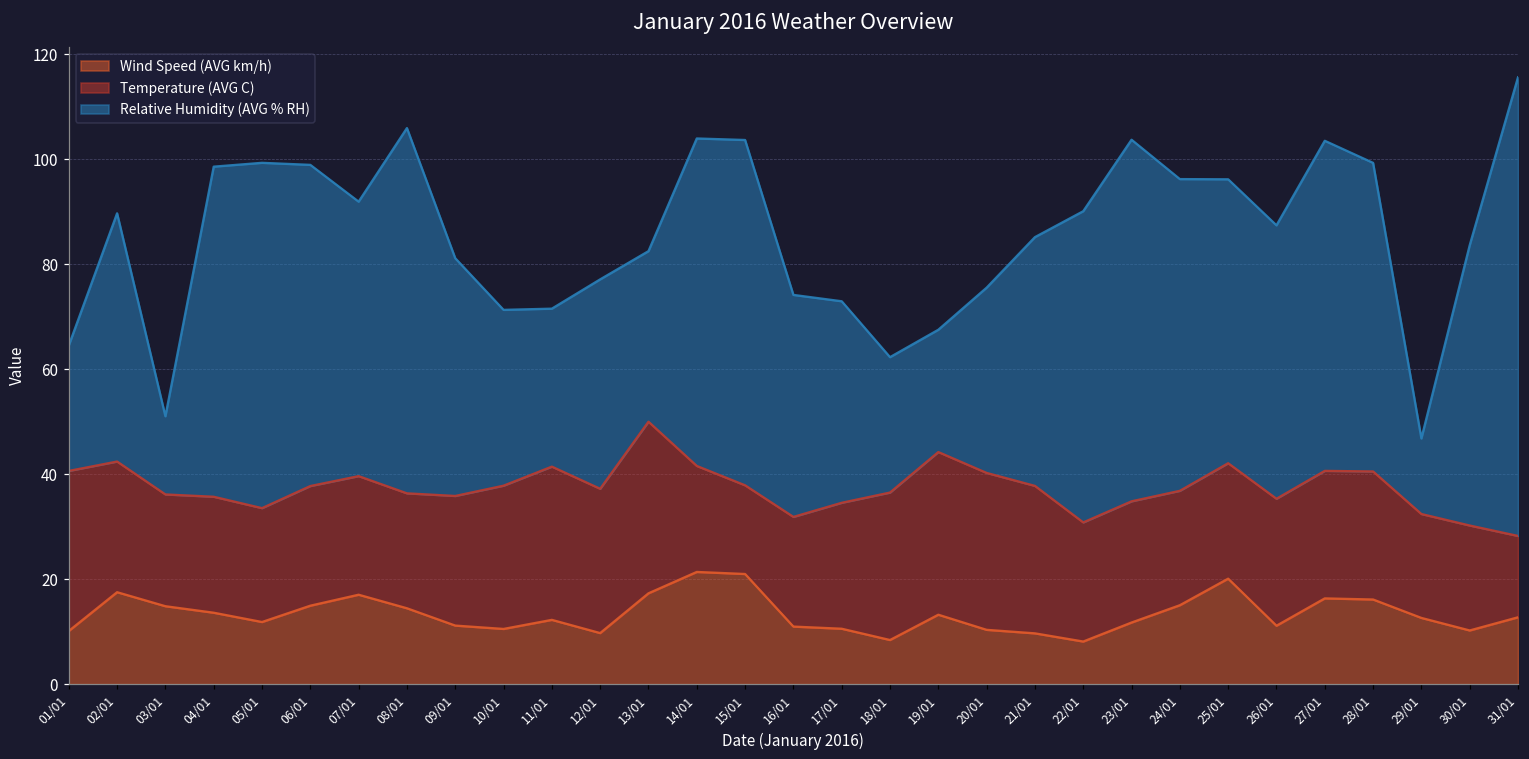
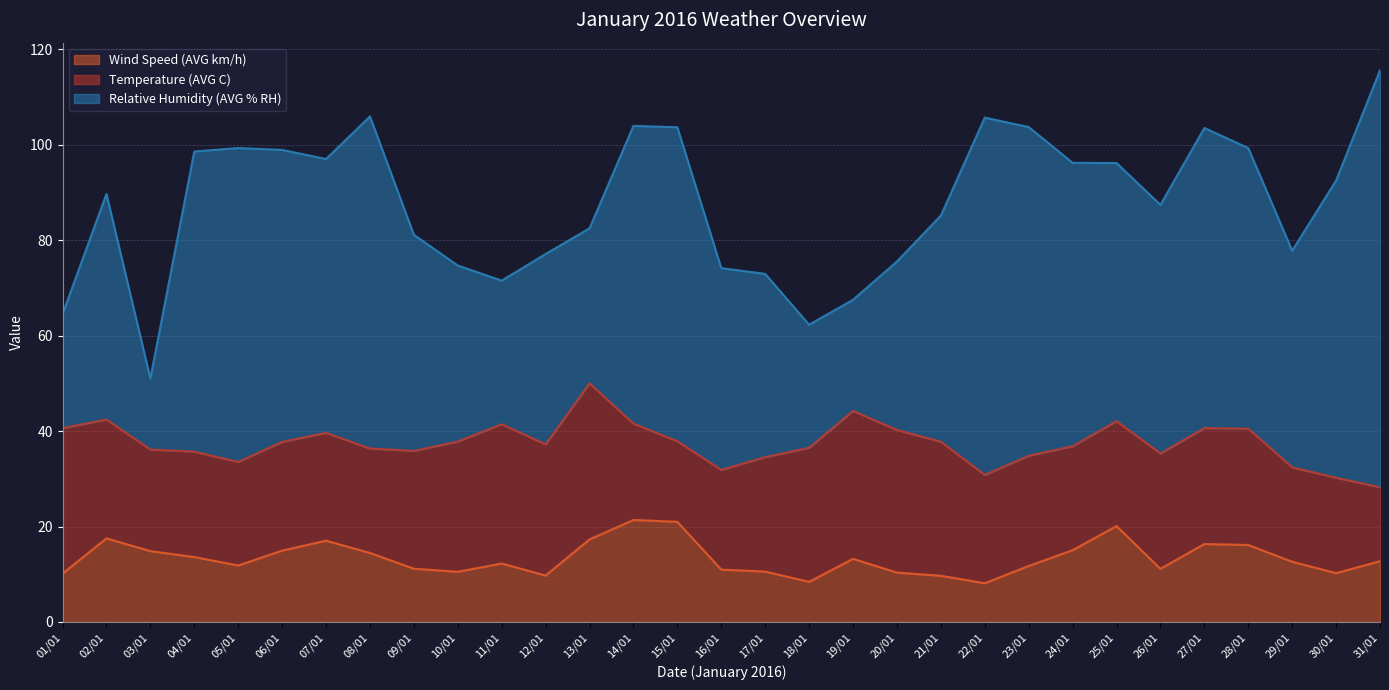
  {
    "Relative Humidity (AVG % RH)": {
      "01/01": 24,
      "02/01": 47,
      "03/01": 15,
      "04/01": 63,
      "05/01": 66,
      "06/01": 61,
-     "07/01": 52,
+     "07/01": 57,
      "08/01": 70,
      "09/01": 45,
-     "10/01": 33,
+     "10/01": 37,
      "11/01": 30,
      "12/01": 40,
      "13/01": 33,
      "14/01": 62,
      "15/01": 66,
      "16/01": 42,
      "17/01": 38,
      "18/01": 26,
      "19/01": 23,
      "20/01": 35,
      "21/01": 47,
-     "22/01": 59,
+     "22/01": 75,
      "23/01": 69,
      "24/01": 59,
      "25/01": 54,
      "26/01": 52,
      "27/01": 63,
      "28/01": 59,
-     "29/01": 14,
-     "30/01": 53,
+     "29/01": 45,
+     "30/01": 62,
      "31/01": 87
    }
  }
